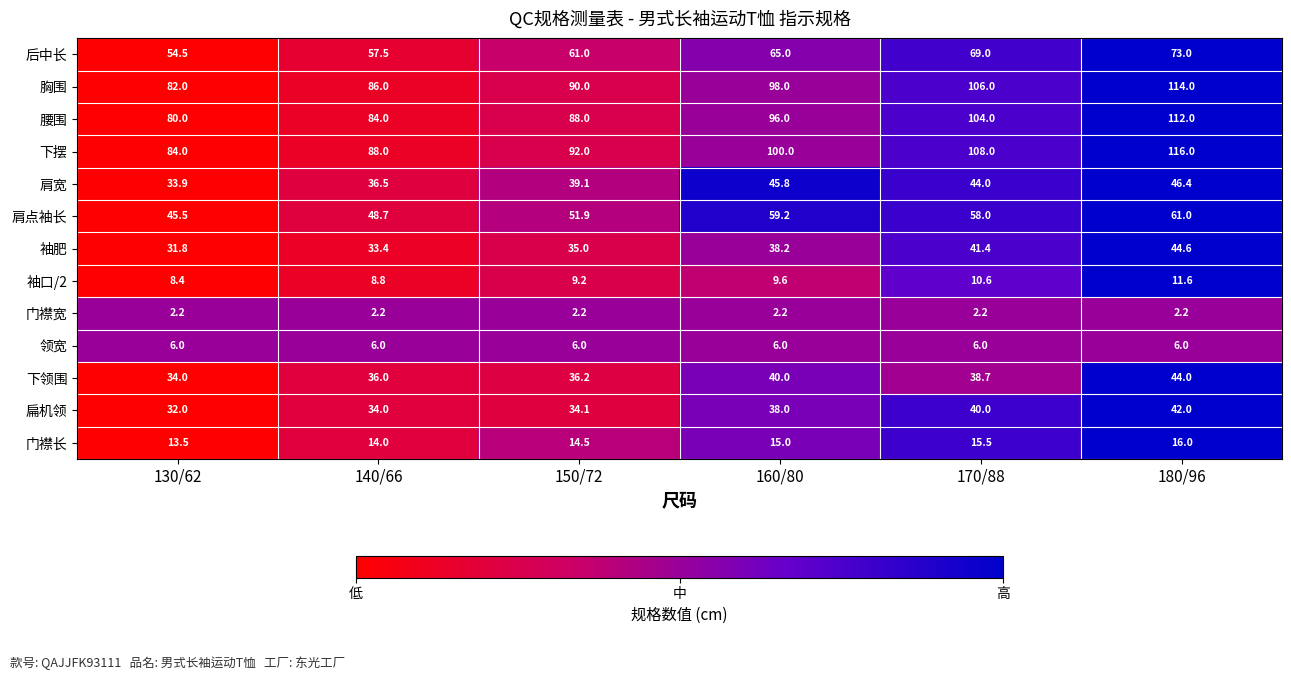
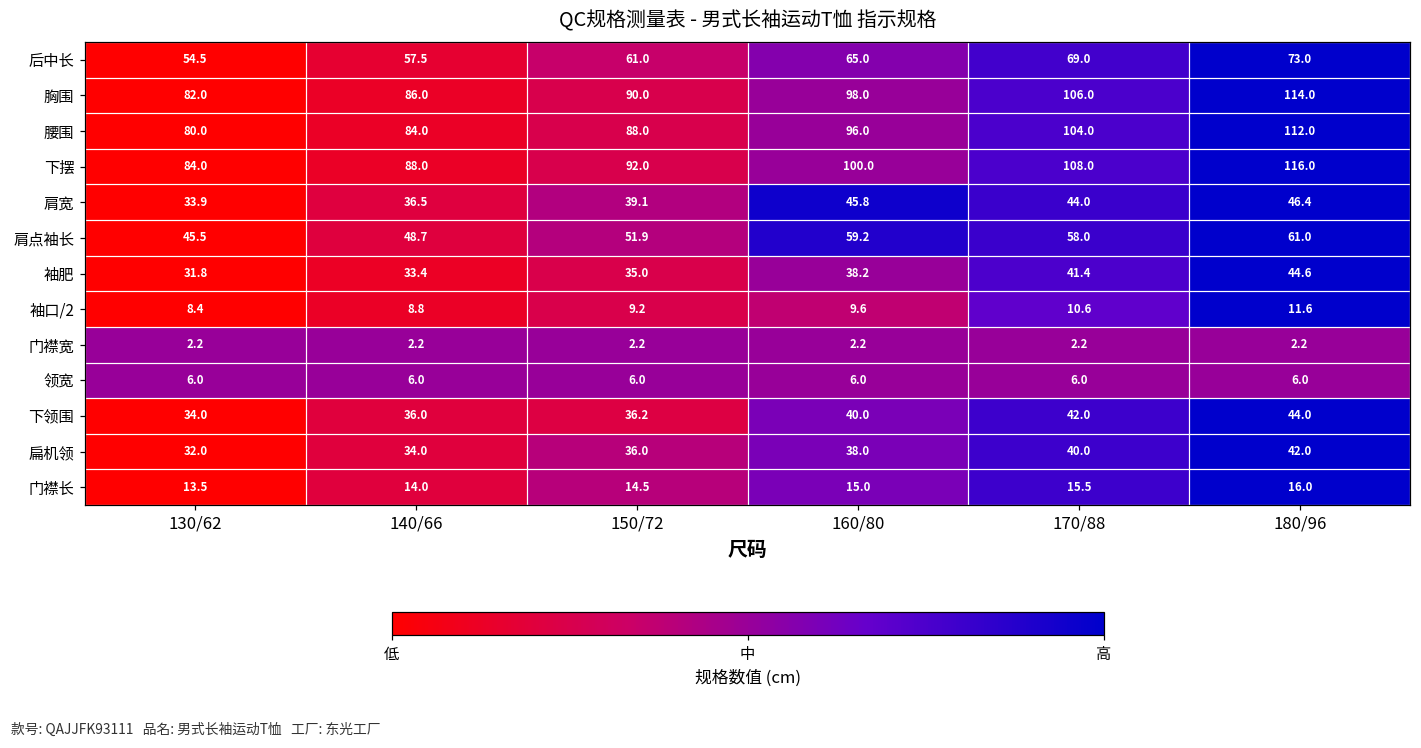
  {
    "后中长": {
      "130/62": 54.5,
      "140/66": 57.5,
      "150/72": 61.0,
      "160/80": 65.0,
      "170/88": 69.0,
      "180/96": 73.0
    },
    "胸围": {
      "130/62": 82.0,
      "140/66": 86.0,
      "150/72": 90.0,
      "160/80": 98.0,
      "170/88": 106.0,
      "180/96": 114.0
    },
    "腰围": {
      "130/62": 80.0,
      "140/66": 84.0,
      "150/72": 88.0,
      "160/80": 96.0,
      "170/88": 104.0,
      "180/96": 112.0
    },
    "下摆": {
      "130/62": 84.0,
      "140/66": 88.0,
      "150/72": 92.0,
      "160/80": 100.0,
      "170/88": 108.0,
      "180/96": 116.0
    },
    "肩宽": {
      "130/62": 33.9,
      "140/66": 36.5,
      "150/72": 39.1,
      "160/80": 45.8,
      "170/88": 44.0,
      "180/96": 46.4
    },
    "肩点袖长": {
      "130/62": 45.5,
      "140/66": 48.7,
      "150/72": 51.9,
      "160/80": 59.2,
      "170/88": 58.0,
      "180/96": 61.0
    },
    "袖肥": {
      "130/62": 31.8,
      "140/66": 33.4,
      "150/72": 35.0,
      "160/80": 38.2,
      "170/88": 41.4,
      "180/96": 44.6
    },
    "袖口/2": {
      "130/62": 8.4,
      "140/66": 8.8,
      "150/72": 9.2,
      "160/80": 9.6,
      "170/88": 10.6,
      "180/96": 11.6
    },
    "门襟宽": {
      "130/62": 2.2,
      "140/66": 2.2,
      "150/72": 2.2,
      "160/80": 2.2,
      "170/88": 2.2,
      "180/96": 2.2
    },
    "领宽": {
      "130/62": 6.0,
      "140/66": 6.0,
      "150/72": 6.0,
      "160/80": 6.0,
      "170/88": 6.0,
      "180/96": 6.0
    },
    "下领围": {
      "130/62": 34.0,
      "140/66": 36.0,
      "150/72": 36.2,
      "160/80": 40.0,
-     "170/88": 38.7,
+     "170/88": 42.0,
      "180/96": 44.0
    },
    "扁机领": {
      "130/62": 32.0,
      "140/66": 34.0,
-     "150/72": 34.1,
+     "150/72": 36.0,
      "160/80": 38.0,
      "170/88": 40.0,
      "180/96": 42.0
    },
    "门襟长": {
      "130/62": 13.5,
      "140/66": 14.0,
      "150/72": 14.5,
      "160/80": 15.0,
      "170/88": 15.5,
      "180/96": 16.0
    }
  }
